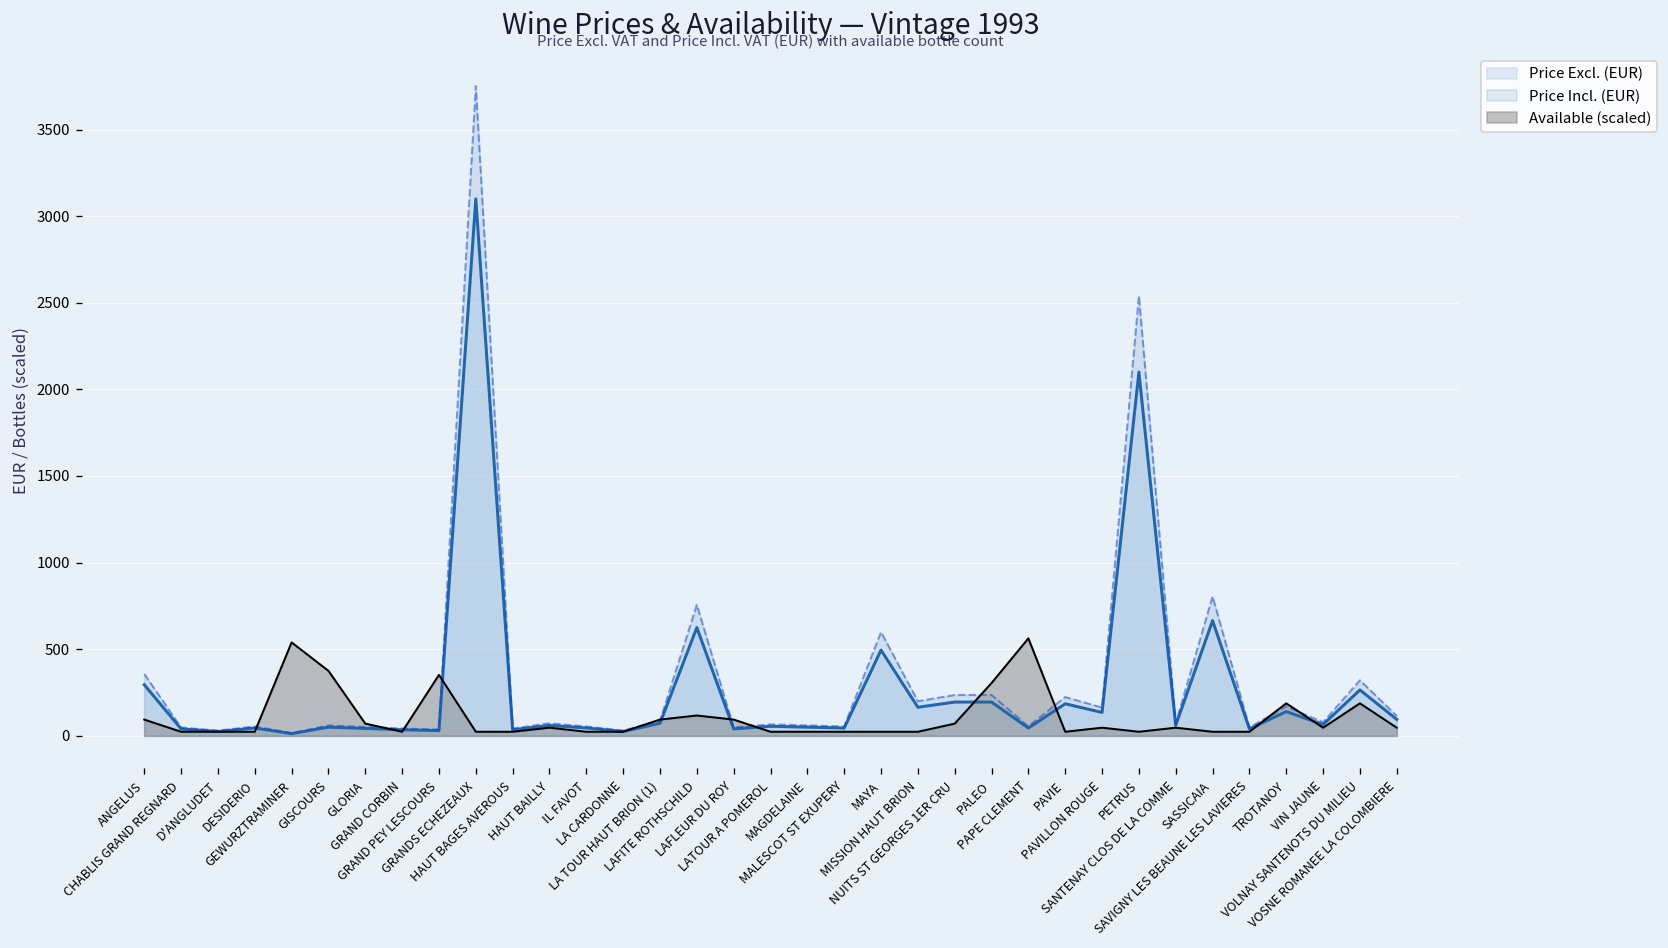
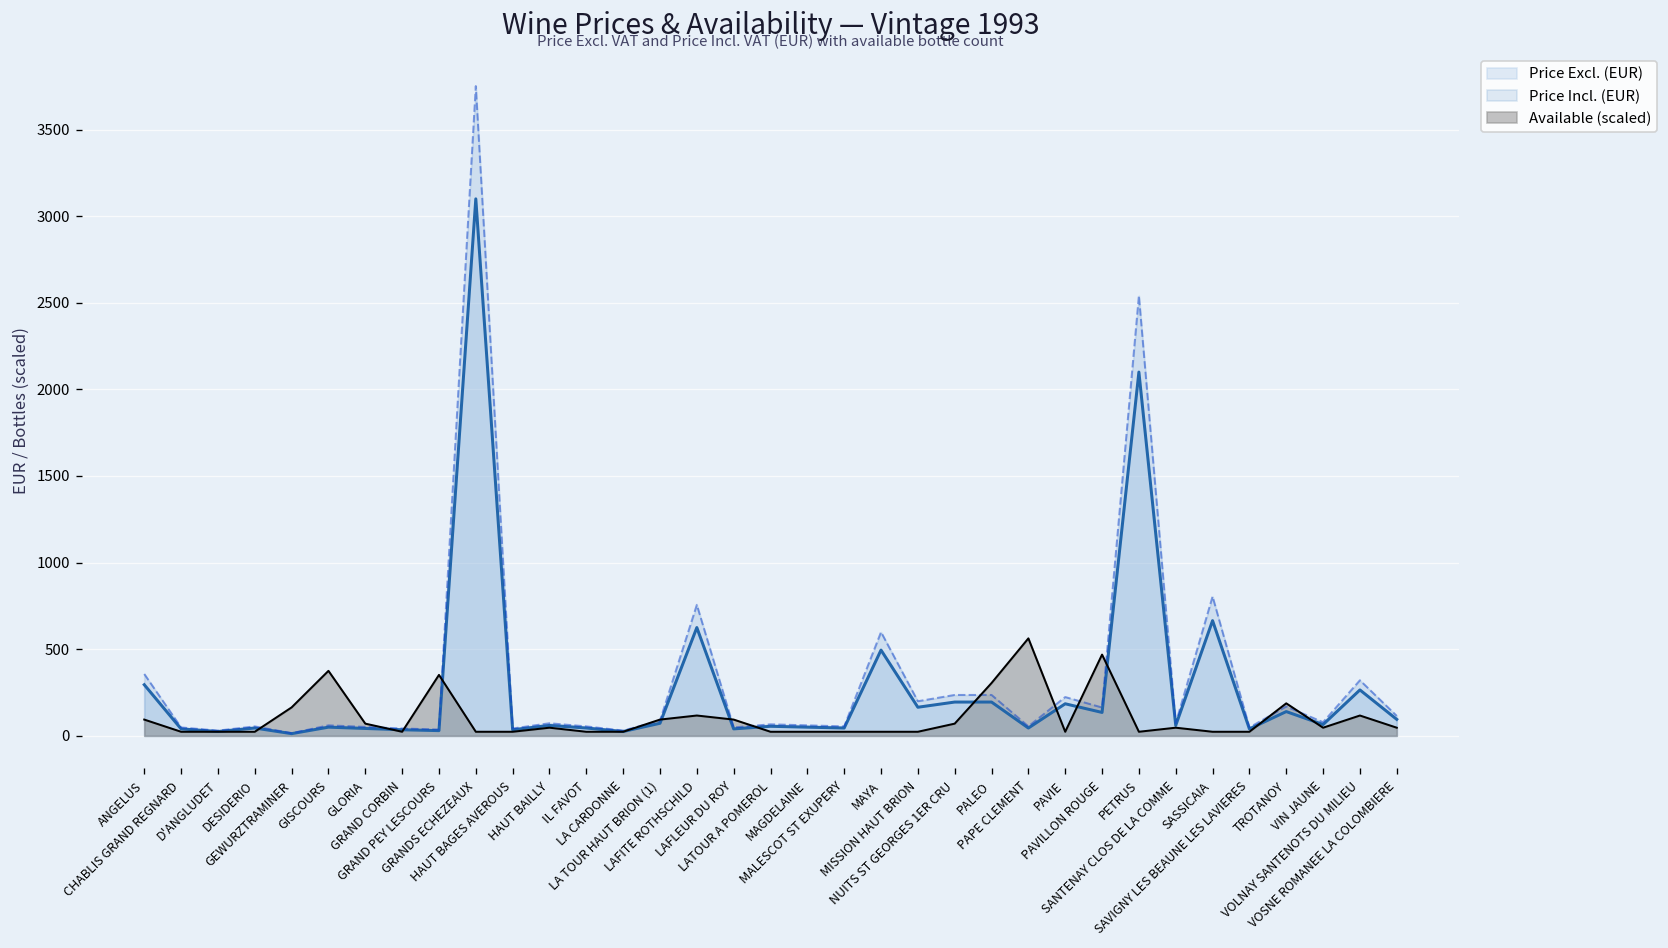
  {
    "Available (scaled)": {
      "ANGELUS": 90,
      "DESIDERIO": 20,
-     "GEWURZTRAMINER": 540,
+     "GEWURZTRAMINER": 160,
      "GISCOURS": 380,
      "GLORIA": 70,
      "GRAND PEY LESCOURS": 350,
      "GRANDS ECHEZEAUX": 20,
      "IL FAVOT": 20,
      "LAFITE ROTHSCHILD": 120,
      "LAFLEUR DU ROY": 90,
      "LATOUR A POMEROL": 20,
      "MAGDELAINE": 20,
      "MALESCOT ST EXUPERY": 20,
      "MAYA": 20,
      "MISSION HAUT BRION": 20,
      "NUITS ST GEORGES 1ER CRU": 70,
      "PALEO": 300,
      "PAPE CLEMENT": 560,
      "PAVIE": 20,
-     "PAVILLON ROUGE": 50,
+     "PAVILLON ROUGE": 470,
      "PETRUS": 20,
      "SASSICAIA": 20,
      "TROTANOY": 190,
      "VIN JAUNE": 50,
-     "VOLNAY SANTENOTS DU MILIEU": 190,
+     "VOLNAY SANTENOTS DU MILIEU": 120,
      "VOSNE ROMANEE LA COLOMBIERE": 50
    }
  }
